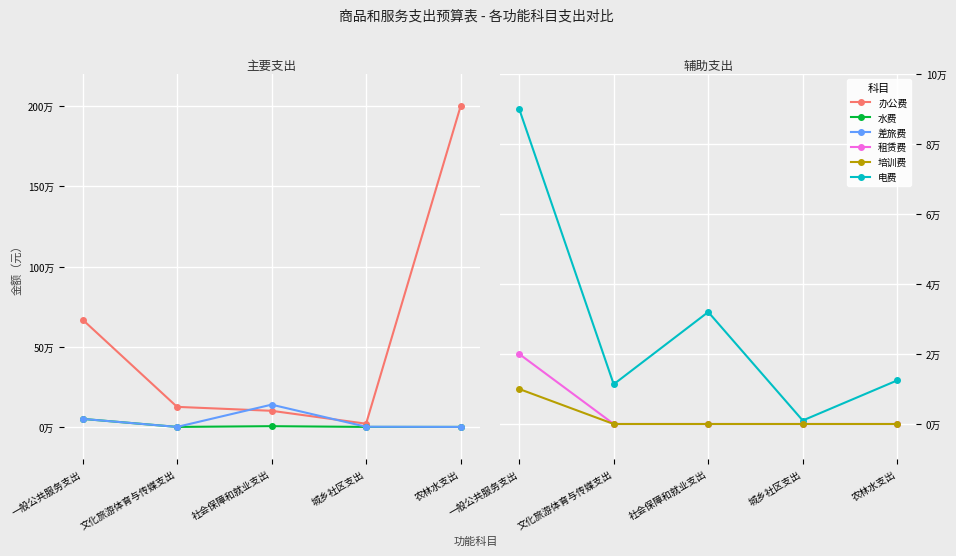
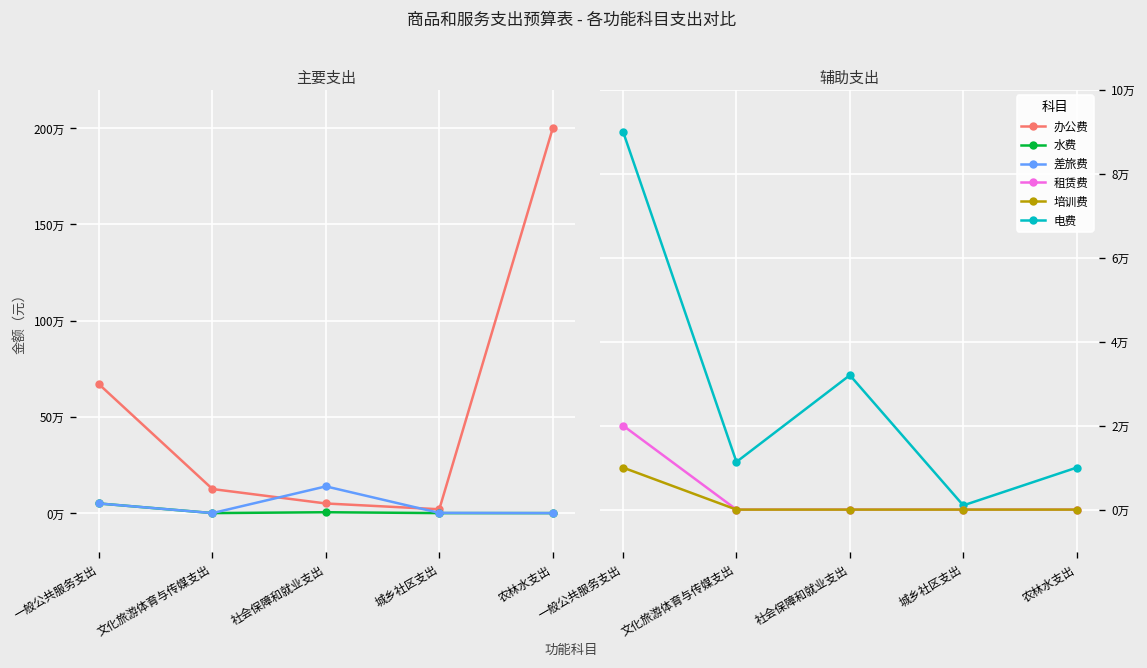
  {
    "主要支出": {
      "办公费": {
        "一般公共服务支出": "67万",
        "文化旅游体育与传媒支出": "12万",
-       "社会保障和就业支出": "10万",
+       "社会保障和就业支出": "5万",
        "城乡社区支出": "2万",
        "农林水支出": "200万"
      },
      "水费": {
        "社会保障和就业支出": "0万"
      },
      "差旅费": {
        "社会保障和就业支出": "14万"
      }
    },
    "辅助支出": {
      "电费": {
        "一般公共服务支出": "9.0万",
        "文化旅游体育与传媒支出": "1.1万",
        "社会保障和就业支出": "3.2万",
        "城乡社区支出": "0.1万",
-       "农林水支出": "1.2万"
+       "农林水支出": "1.0万"
      },
      "租赁费": {
        "一般公共服务支出": "2.0万"
      },
      "培训费": {
        "一般公共服务支出": "1.0万"
      }
    }
  }
